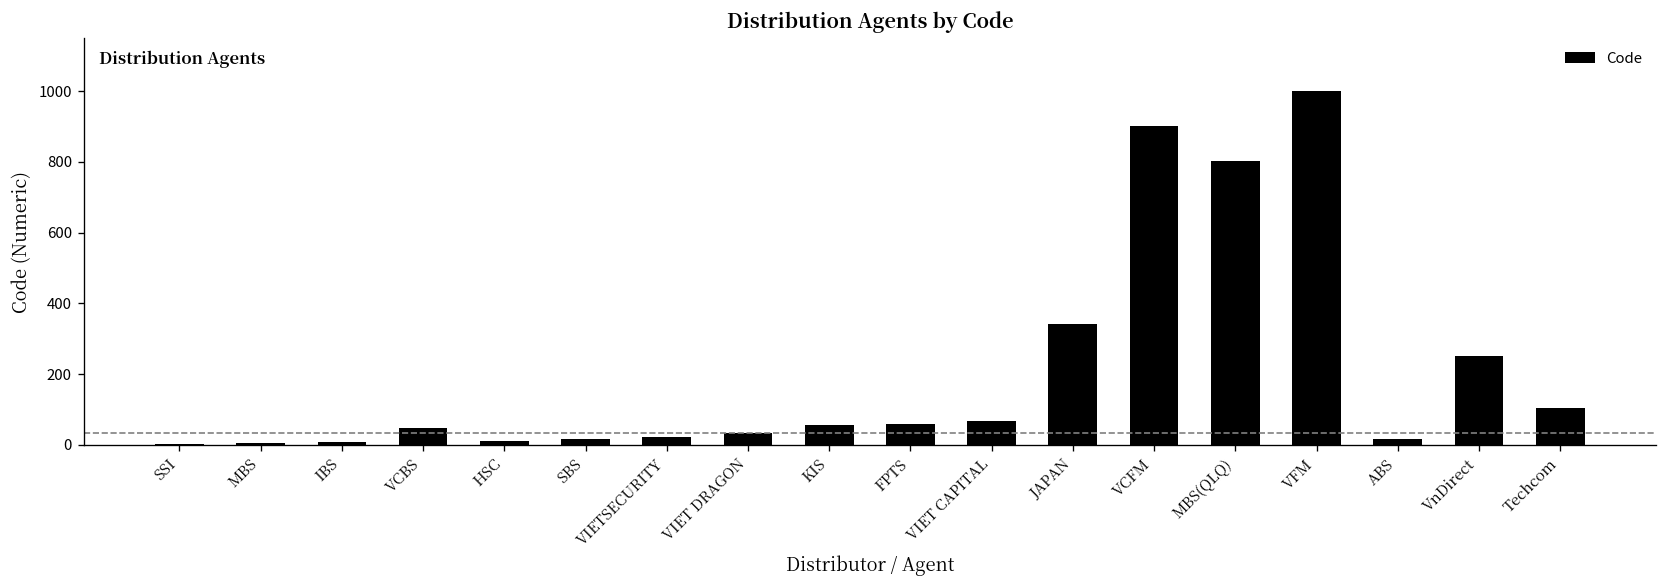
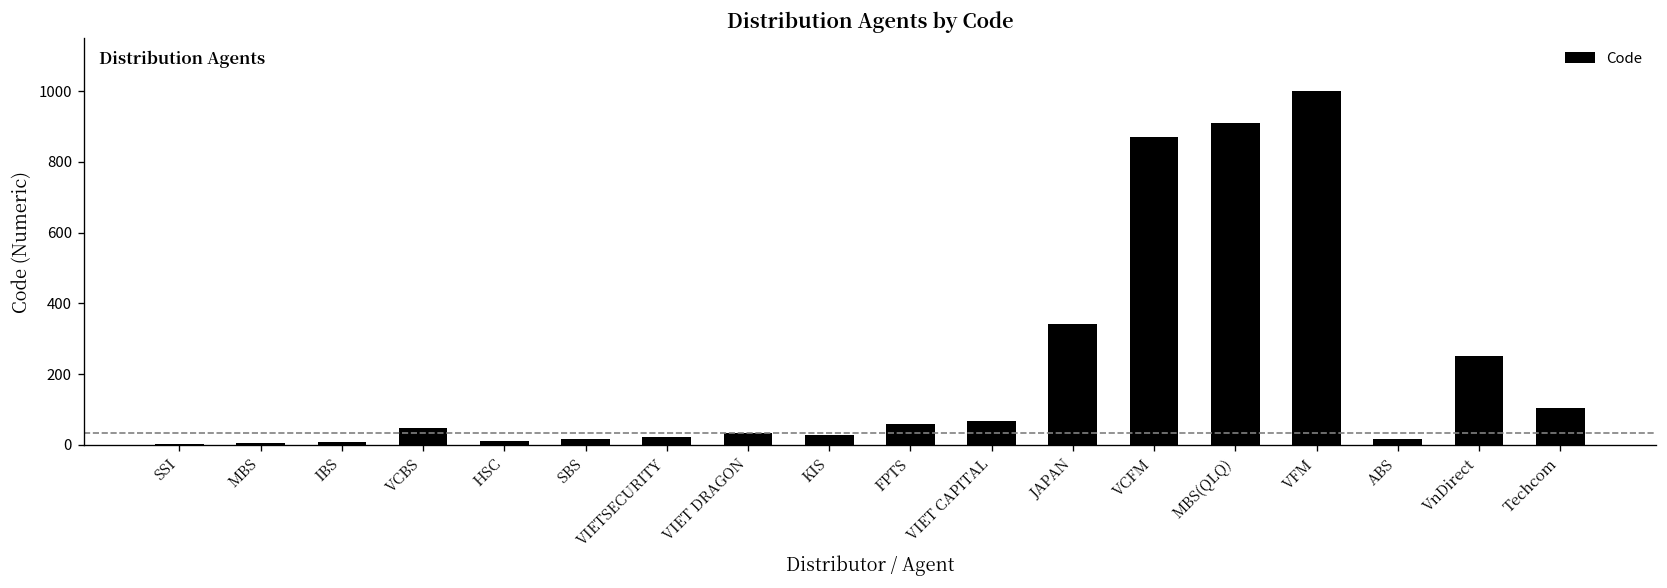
  {
    "VCBS": 50,
    "HSC": 10,
    "SBS": 20,
    "VIETSECURITY": 20,
    "VIET DRAGON": 30,
-   "KIS": 60,
+   "KIS": 30,
    "FPTS": 60,
    "VIET CAPITAL": 70,
    "JAPAN": 340,
-   "VCFM": 900,
-   "MBS(QLQ)": 800,
+   "VCFM": 870,
+   "MBS(QLQ)": 910,
    "VFM": 1000,
    "ABS": 20,
    "VnDirect": 250,
    "Techcom": 110
  }
